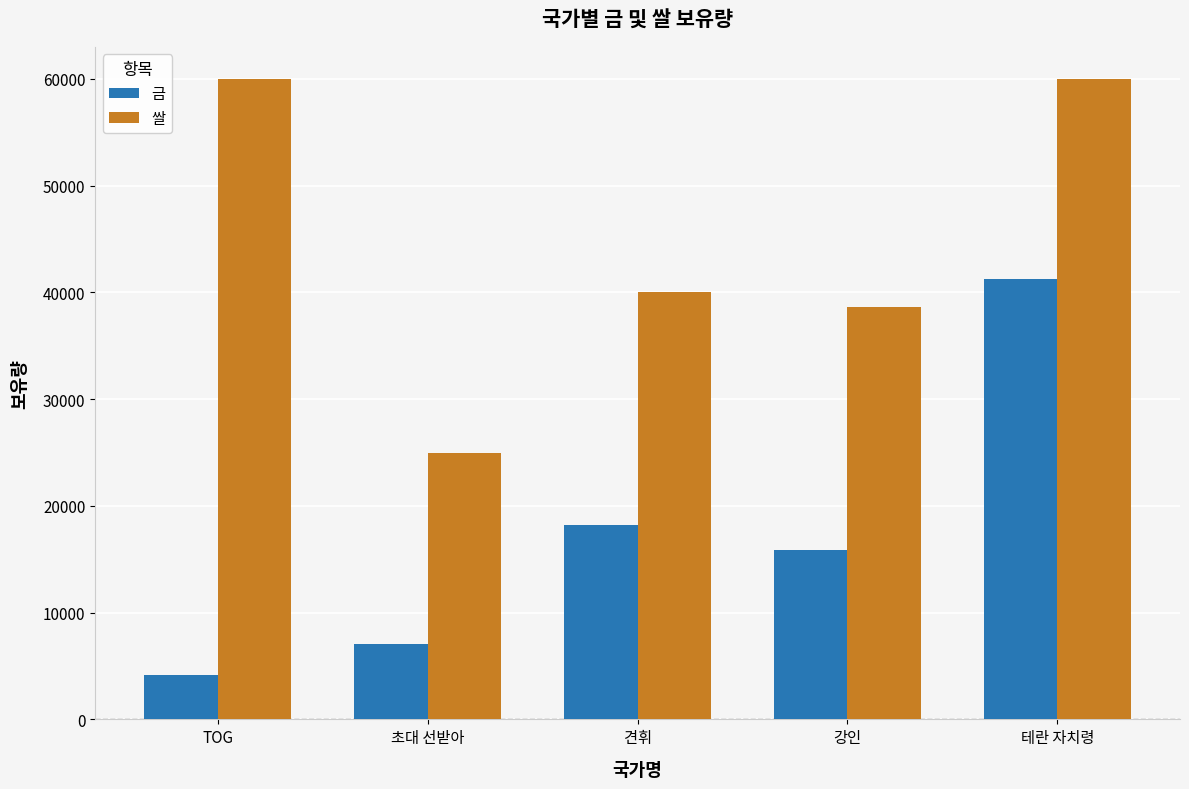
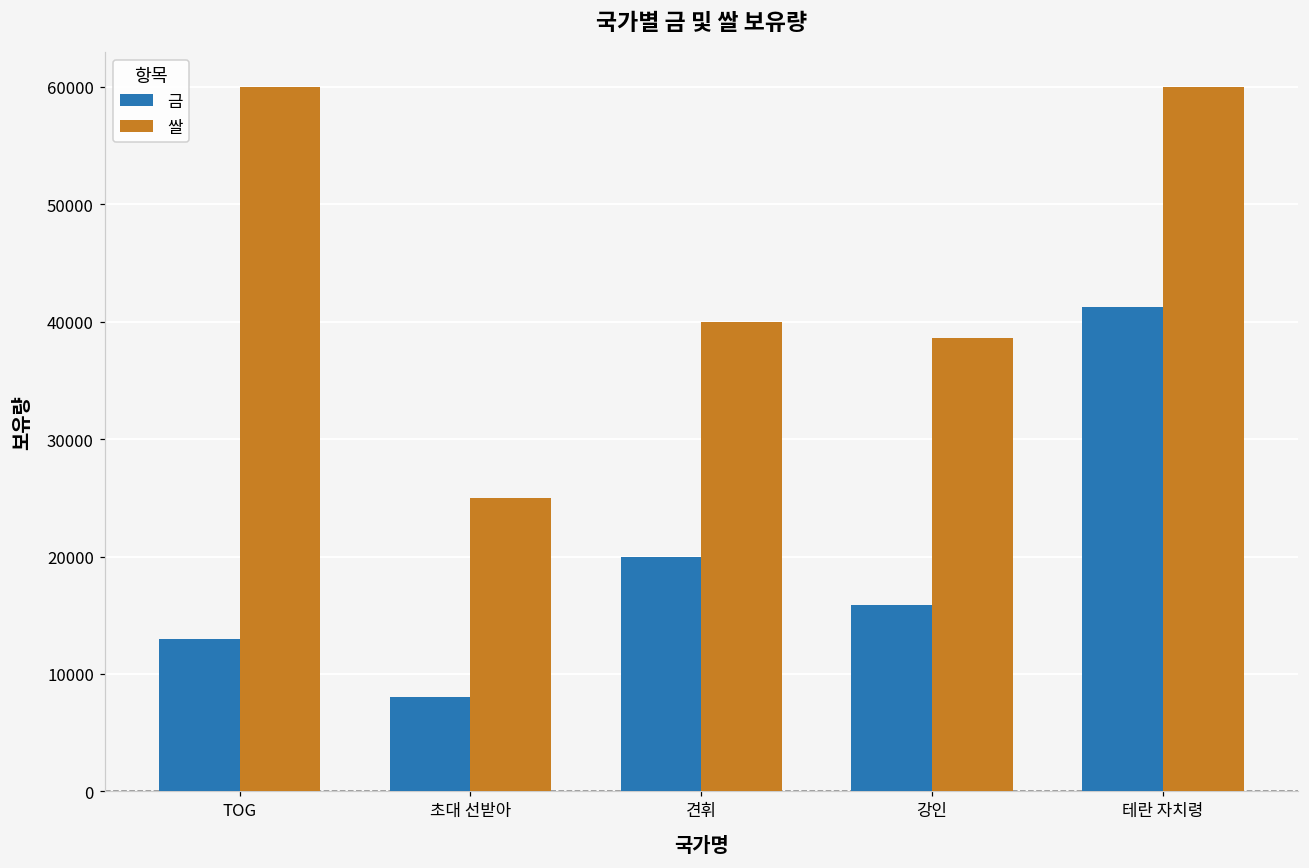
  {
    "금": {
-     "TOG": 4200,
-     "초대 선받아": 7000,
-     "견휘": 18200,
+     "TOG": 13000,
+     "초대 선받아": 8000,
+     "견휘": 20000,
      "강인": 15900,
      "테란 자치령": 41200
    },
    "쌀": {
      "TOG": 60000,
      "초대 선받아": 25000,
      "견휘": 40000,
      "강인": 38600,
      "테란 자치령": 60000
    }
  }
